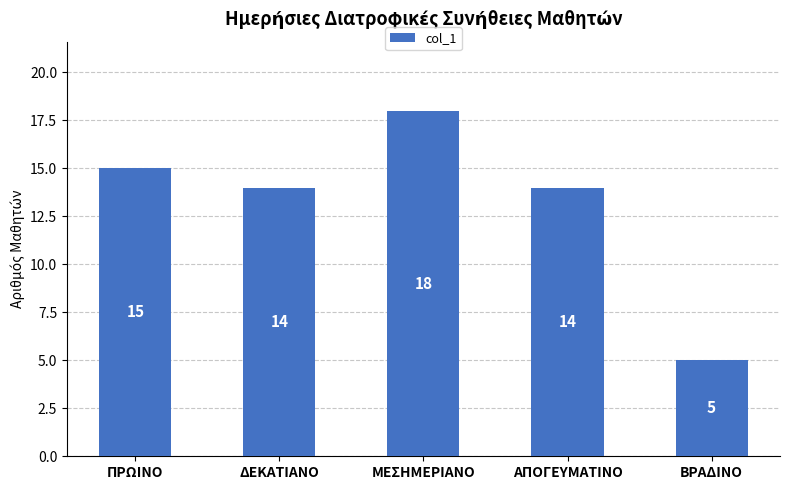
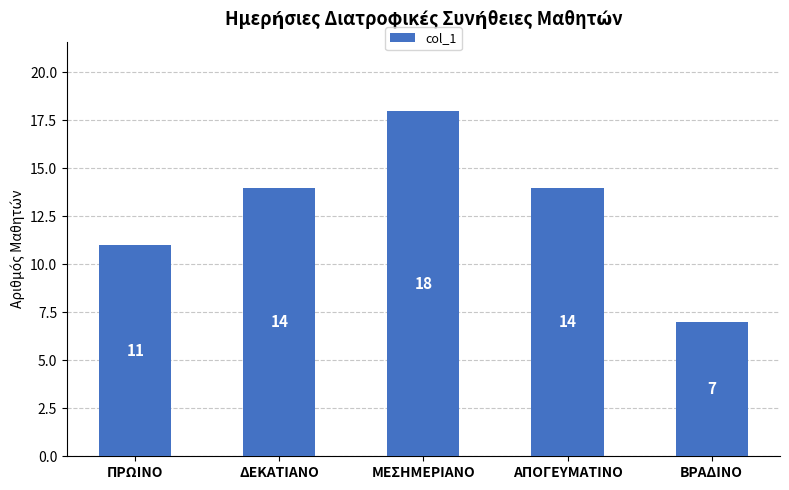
  {
-   "ΠΡΩΙΝΟ": 15,
+   "ΠΡΩΙΝΟ": 11,
    "ΔΕΚΑΤΙΑΝΟ": 14,
    "ΜΕΣΗΜΕΡΙΑΝΟ": 18,
    "ΑΠΟΓΕΥΜΑΤΙΝΟ": 14,
-   "ΒΡΑΔΙΝΟ": 5
+   "ΒΡΑΔΙΝΟ": 7
  }
